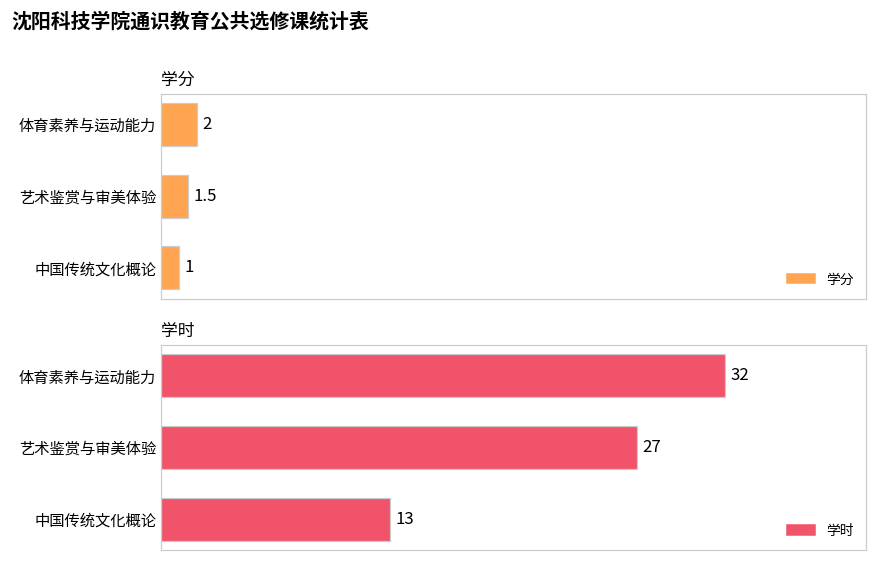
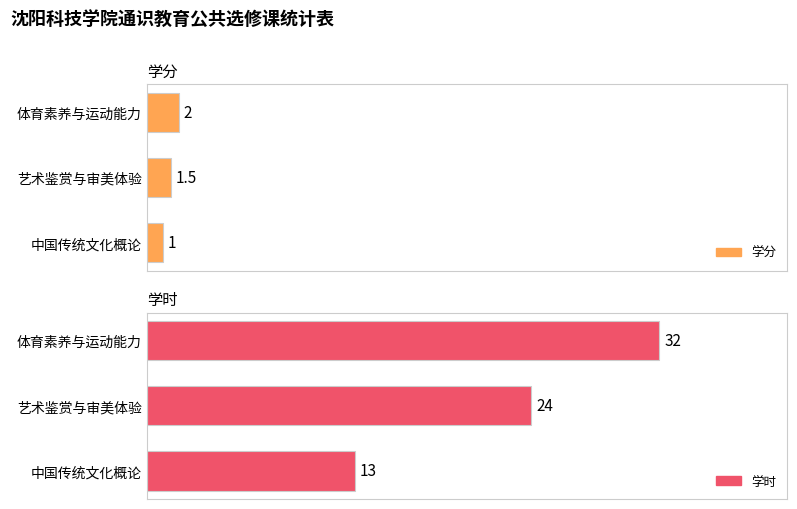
  {
    "学分": {
      "体育素养与运动能力": 2,
      "艺术鉴赏与审美体验": 1.5,
      "中国传统文化概论": 1
    },
    "学时": {
      "体育素养与运动能力": 32,
-     "艺术鉴赏与审美体验": 27,
+     "艺术鉴赏与审美体验": 24,
      "中国传统文化概论": 13
    }
  }
